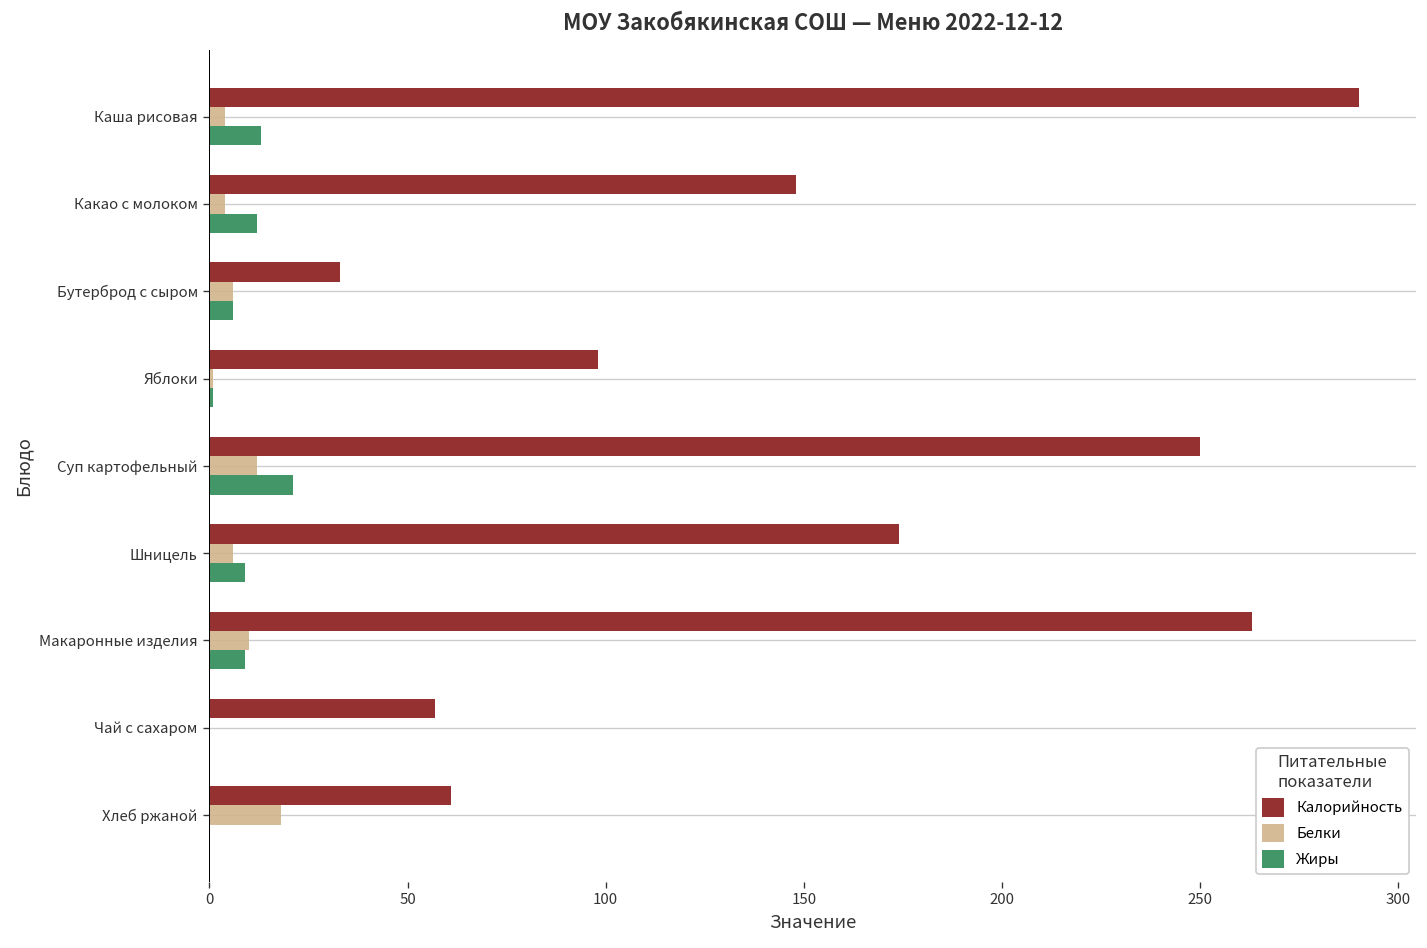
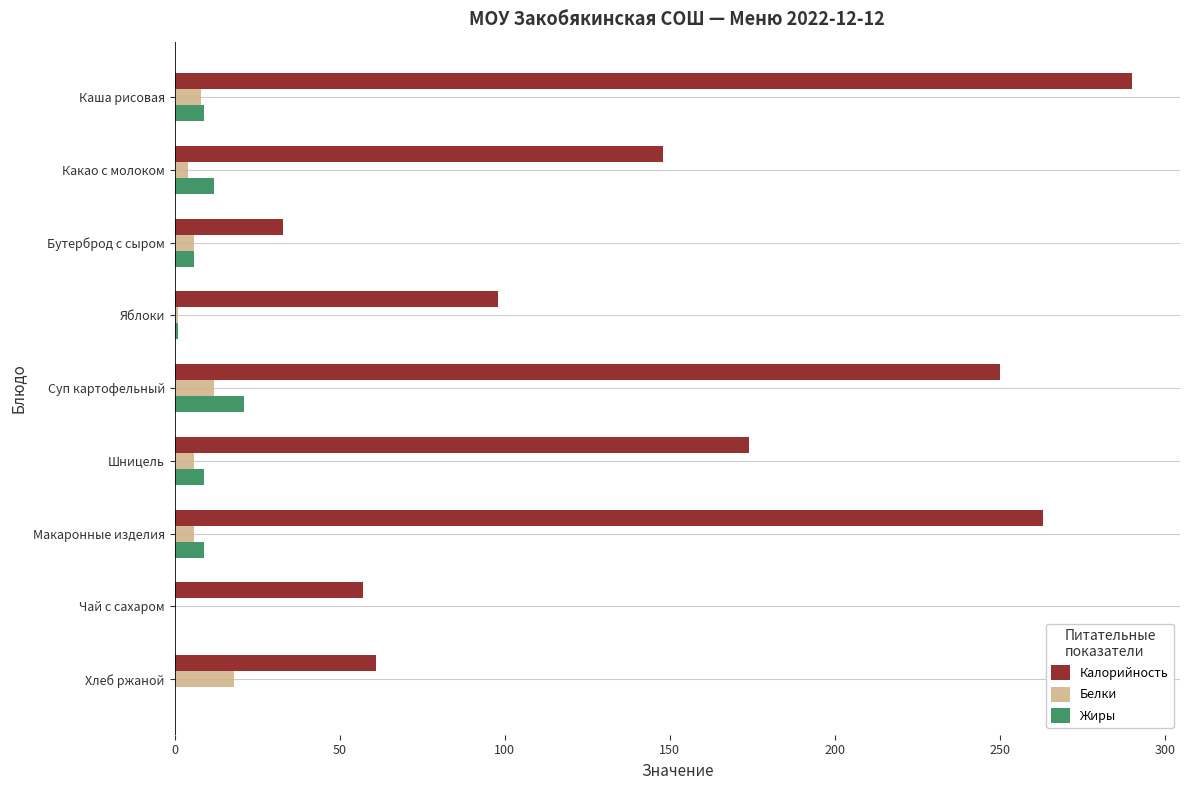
  {
    "Калорийность": {
      "Каша рисовая": 290,
      "Какао с молоком": 148,
      "Бутерброд с сыром": 33,
      "Яблоки": 98,
      "Суп картофельный": 250,
      "Шницель": 174,
      "Макаронные изделия": 263,
      "Чай с сахаром": 57,
      "Хлеб ржаной": 61
    },
    "Белки": {
-     "Каша рисовая": 4,
+     "Каша рисовая": 8,
      "Какао с молоком": 4,
      "Бутерброд с сыром": 6,
      "Яблоки": 1,
      "Суп картофельный": 12,
      "Шницель": 6,
-     "Макаронные изделия": 10,
+     "Макаронные изделия": 6,
      "Чай с сахаром": 0,
      "Хлеб ржаной": 18
    },
    "Жиры": {
-     "Каша рисовая": 13,
+     "Каша рисовая": 9,
      "Какао с молоком": 12,
      "Бутерброд с сыром": 6,
      "Яблоки": 1,
      "Суп картофельный": 21,
      "Шницель": 9,
      "Макаронные изделия": 9,
      "Чай с сахаром": 0,
      "Хлеб ржаной": 0
    }
  }
